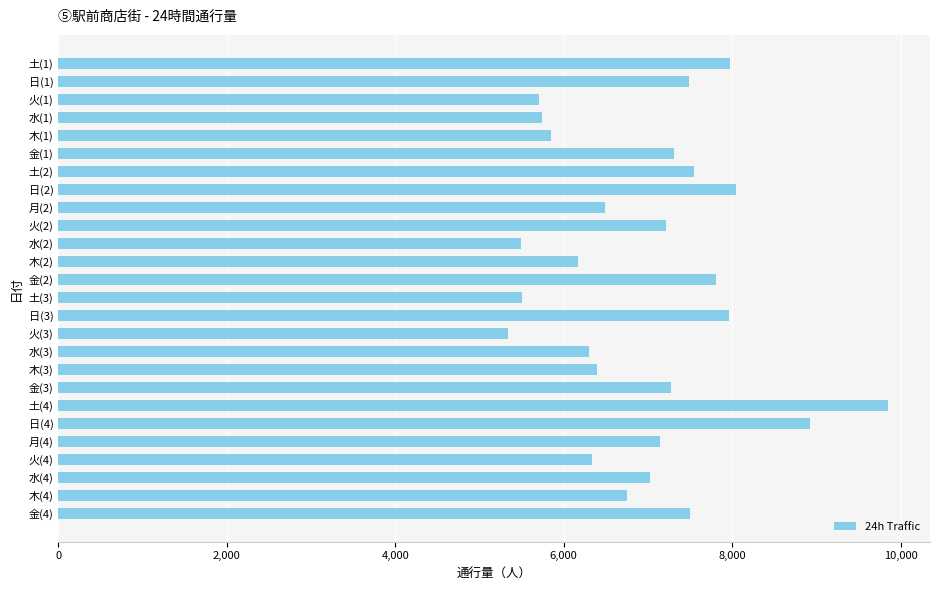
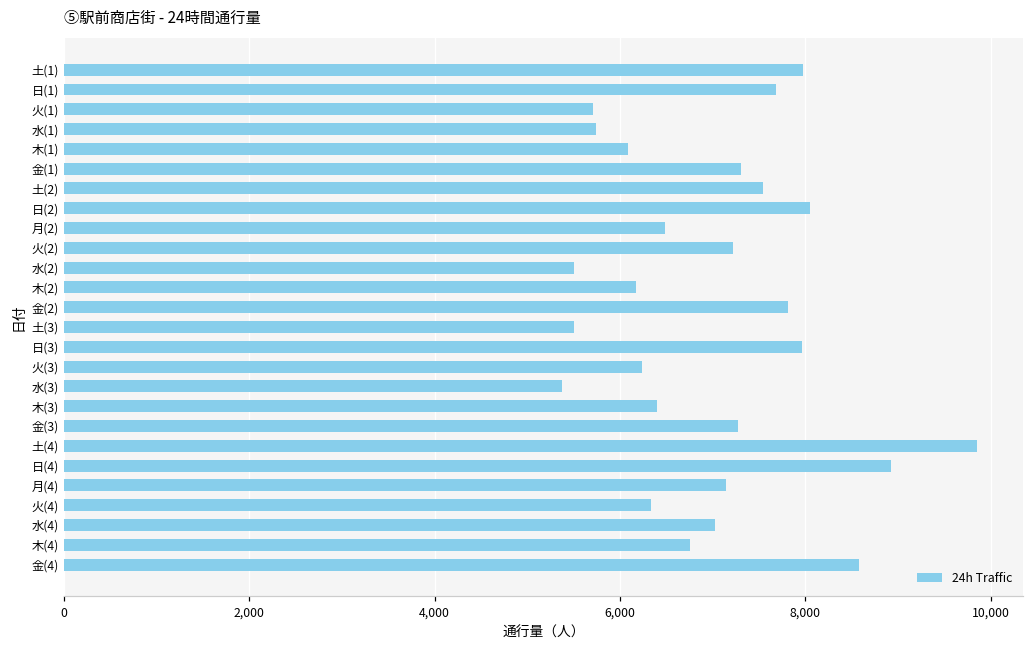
  {
    "土(1)": "8,000",
-   "日(1)": "7,500",
+   "日(1)": "7,700",
    "火(1)": "5,700",
    "水(1)": "5,700",
-   "木(1)": "5,900",
+   "木(1)": "6,100",
    "金(1)": "7,300",
    "土(2)": "7,500",
    "日(2)": "8,000",
    "月(2)": "6,500",
    "火(2)": "7,200",
    "水(2)": "5,500",
    "木(2)": "6,200",
    "金(2)": "7,800",
    "土(3)": "5,500",
    "日(3)": "8,000",
-   "火(3)": "5,300",
-   "水(3)": "6,300",
+   "火(3)": "6,200",
+   "水(3)": "5,400",
    "木(3)": "6,400",
    "金(3)": "7,300",
    "土(4)": "9,900",
    "日(4)": "8,900",
    "月(4)": "7,100",
    "火(4)": "6,300",
    "水(4)": "7,000",
    "木(4)": "6,800",
-   "金(4)": "7,500"
+   "金(4)": "8,600"
  }
